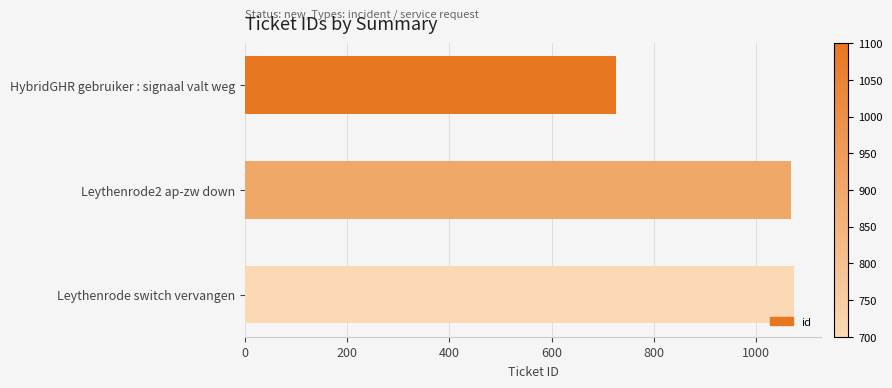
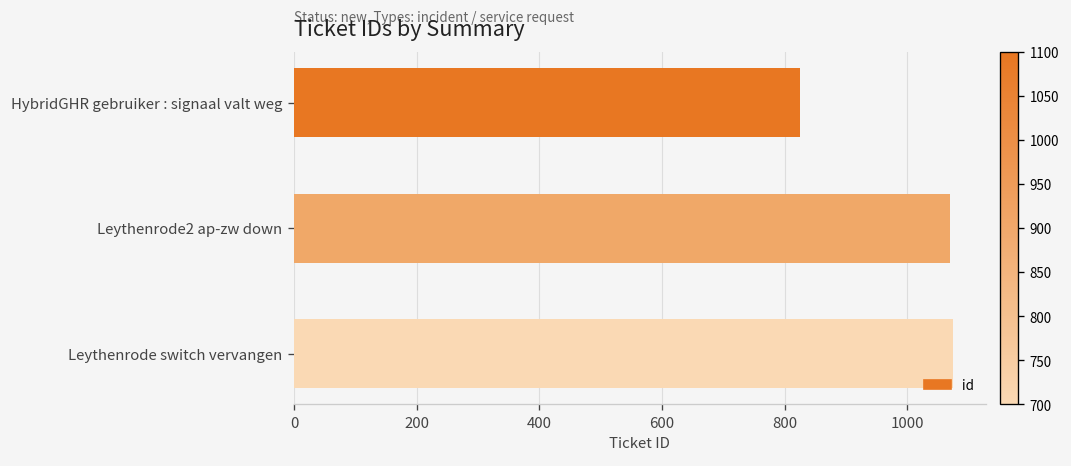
  {
-   "HybridGHR gebruiker : signaal valt weg": 730,
+   "HybridGHR gebruiker : signaal valt weg": 830,
    "Leythenrode2 ap-zw down": 1070,
    "Leythenrode switch vervangen": 1070
  }
